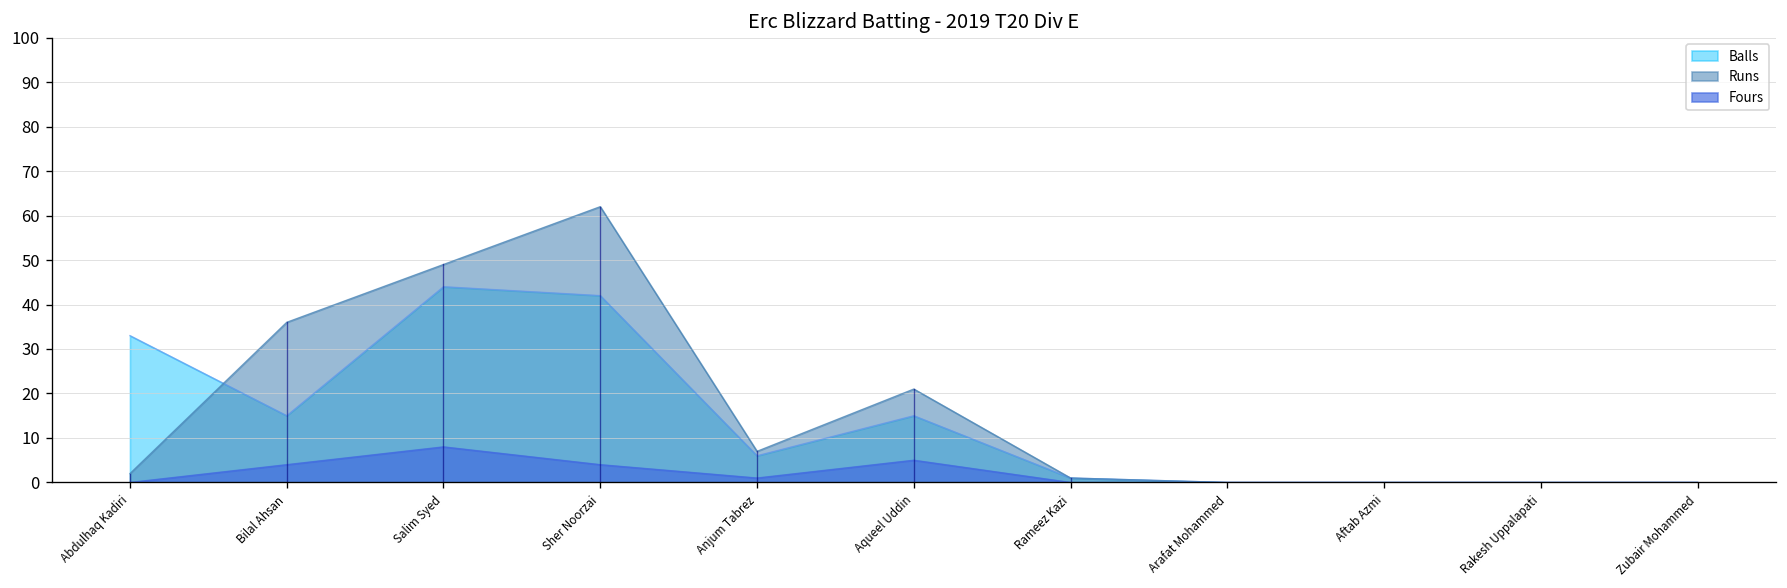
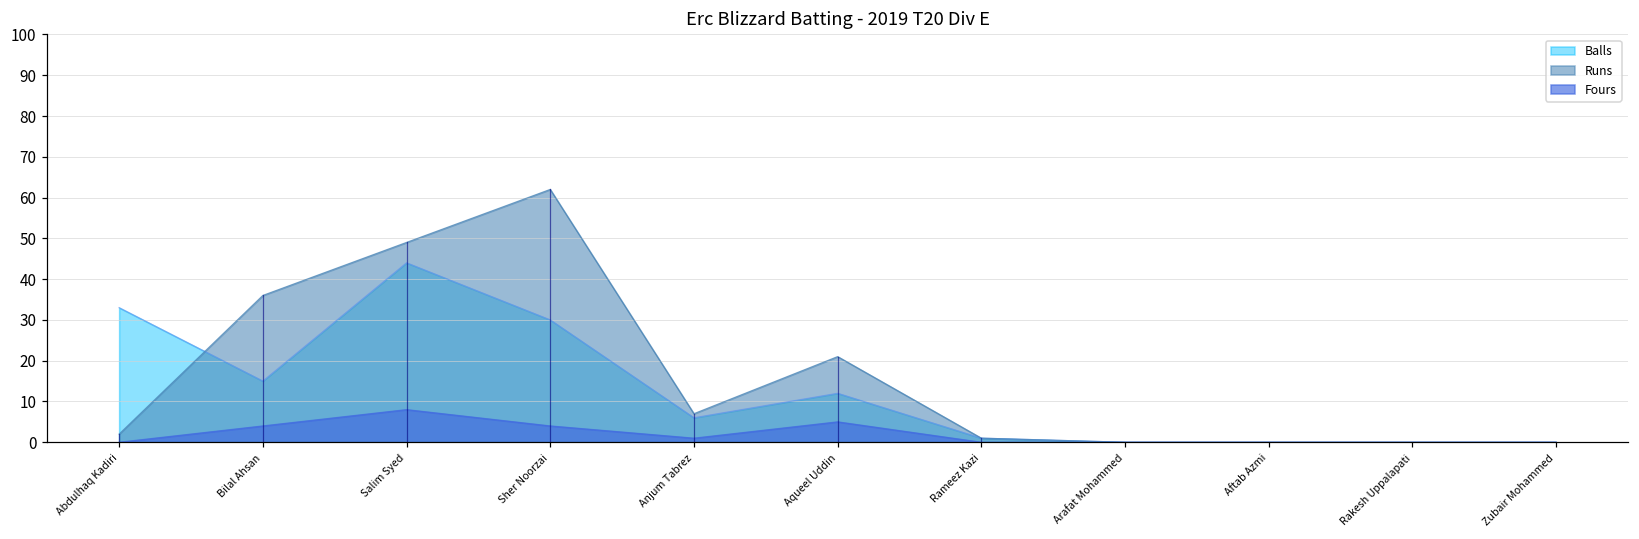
  {
    "Balls": {
      "Abdulhaq Kadiri": 33,
      "Bilal Ahsan": 15,
      "Salim Syed": 44,
-     "Sher Noorzai": 42,
+     "Sher Noorzai": 30,
      "Anjum Tabrez": 6,
-     "Aqueel Uddin": 15
+     "Aqueel Uddin": 12
    }
  }
